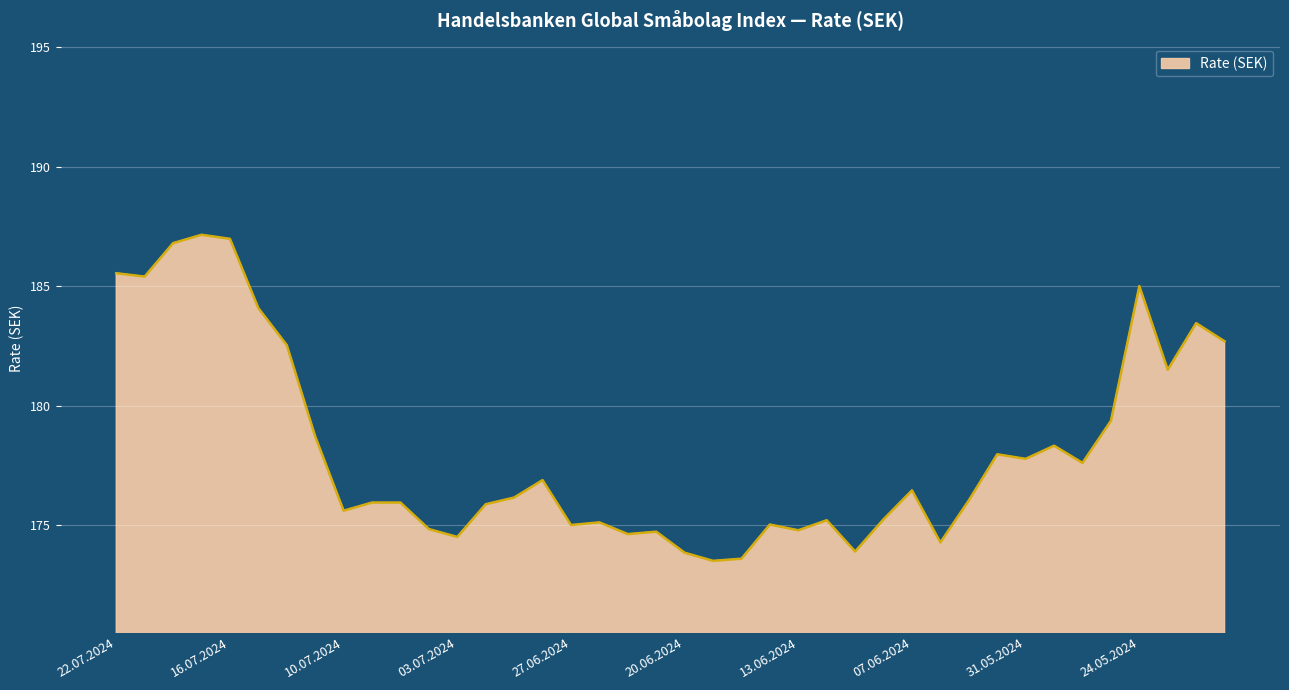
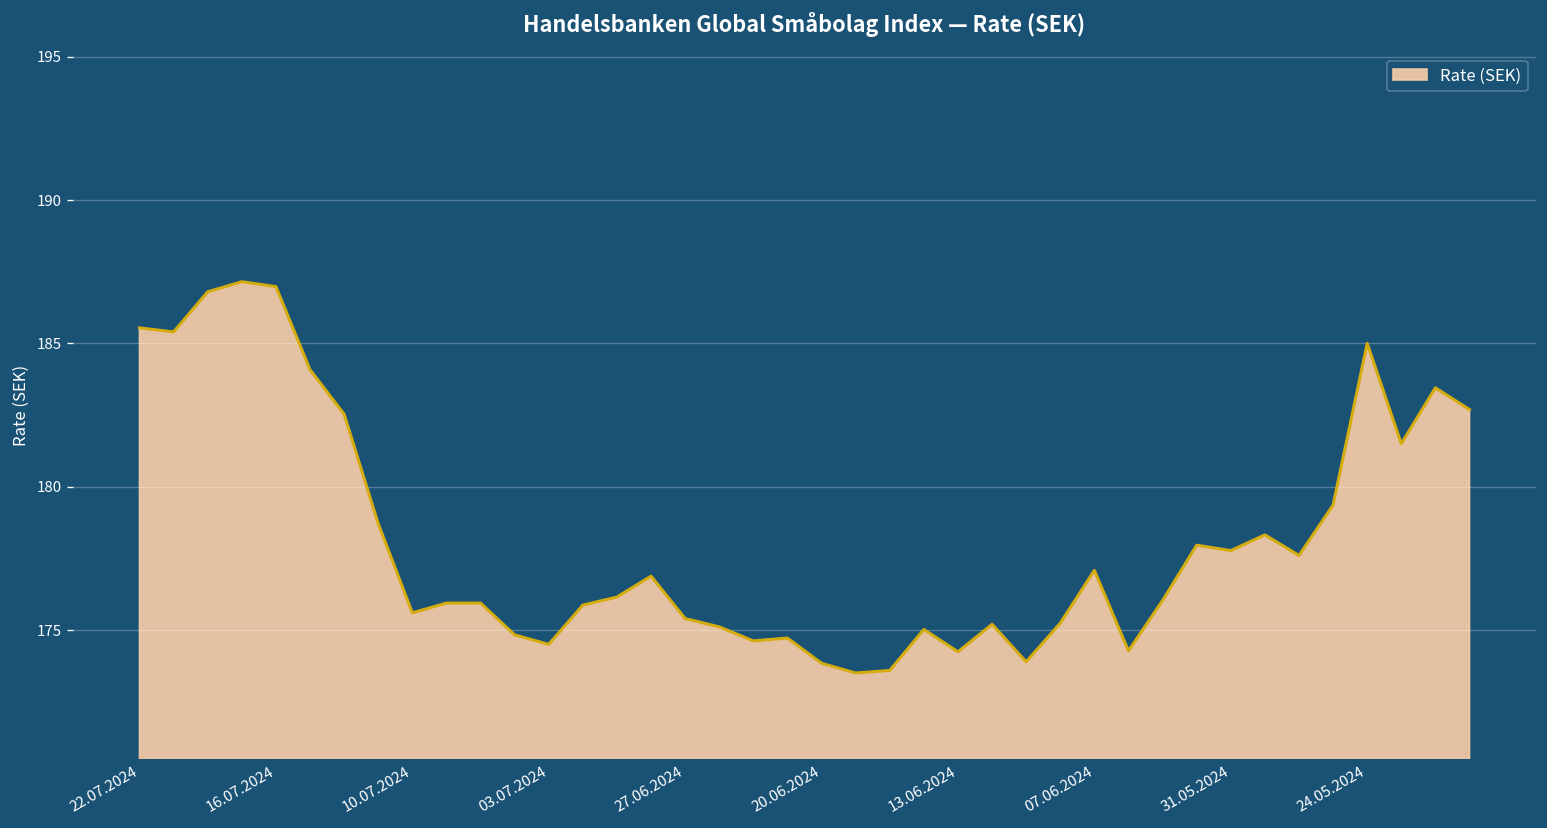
  {
    "22.07.2024": 185.5,
    "16.07.2024": 187.0,
    "10.07.2024": 175.6,
    "03.07.2024": 174.5,
-   "27.06.2024": 175.0,
+   "27.06.2024": 175.4,
    "20.06.2024": 173.8,
-   "13.06.2024": 174.8,
-   "07.06.2024": 176.5,
+   "13.06.2024": 174.2,
+   "07.06.2024": 177.1,
    "31.05.2024": 177.8,
    "24.05.2024": 185.0
  }
